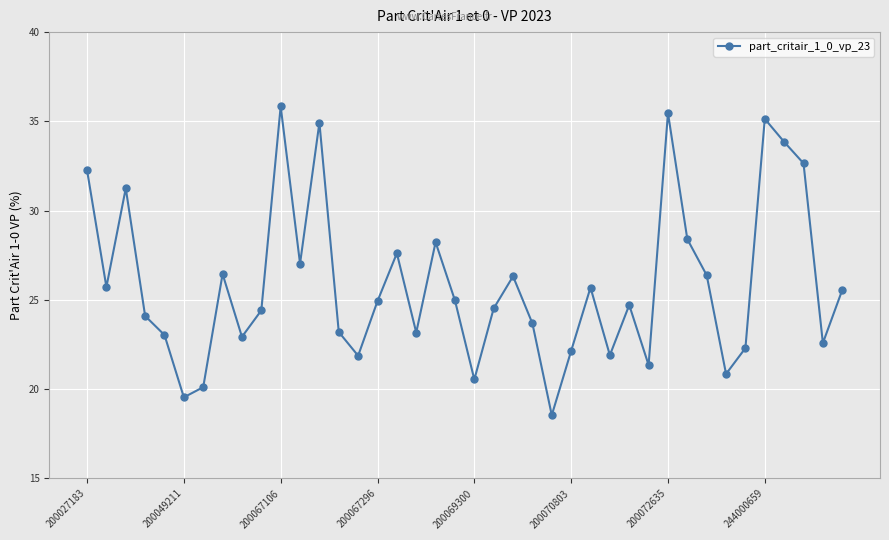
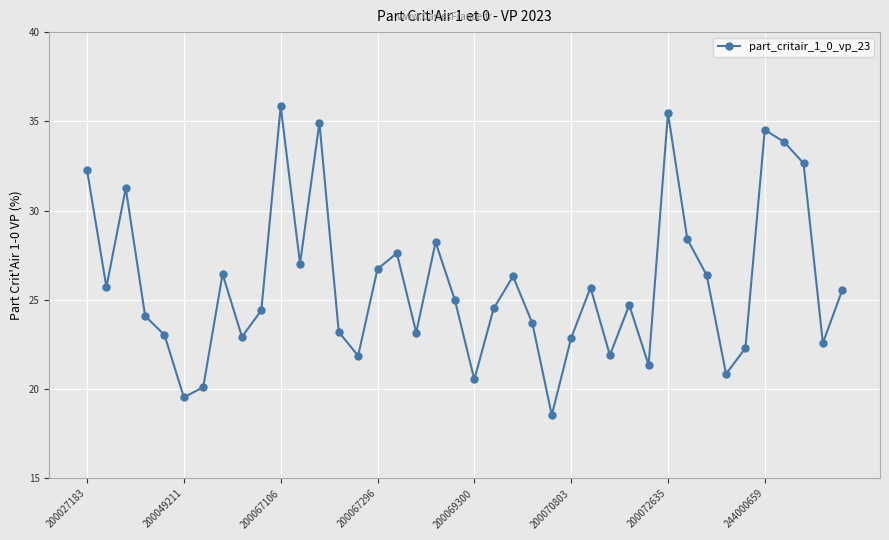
  {
    "200027183": 32.3,
    "200049211": 19.5,
    "200067106": 35.8,
-   "200067296": 24.9,
+   "200067296": 26.7,
    "200069300": 20.5,
-   "200070803": 22.1,
+   "200070803": 22.9,
    "200072635": 35.5,
-   "244000659": 35.1
+   "244000659": 34.5
  }
